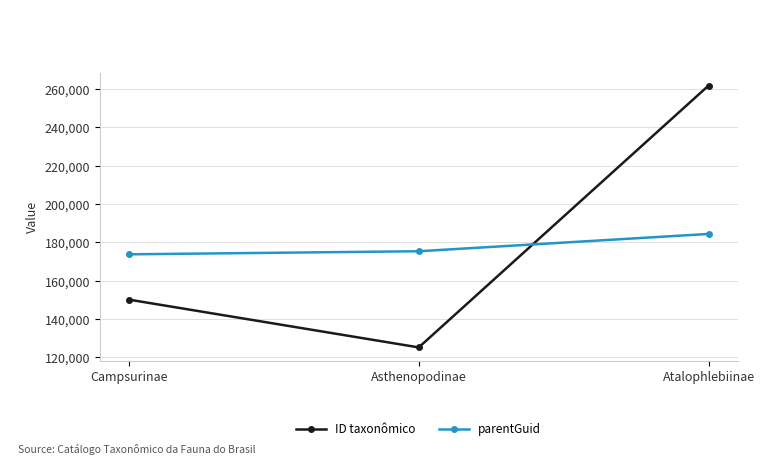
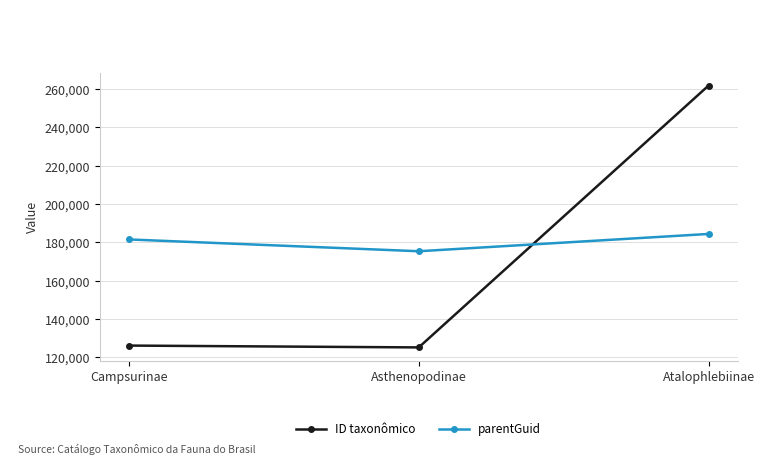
  {
    "ID taxonômico": {
-     "Campsurinae": "150,000",
+     "Campsurinae": "126,000",
      "Asthenopodinae": "125,000",
      "Atalophlebiinae": "262,000"
    },
    "parentGuid": {
-     "Campsurinae": "174,000",
+     "Campsurinae": "182,000",
      "Asthenopodinae": "175,000",
      "Atalophlebiinae": "184,000"
    }
  }
